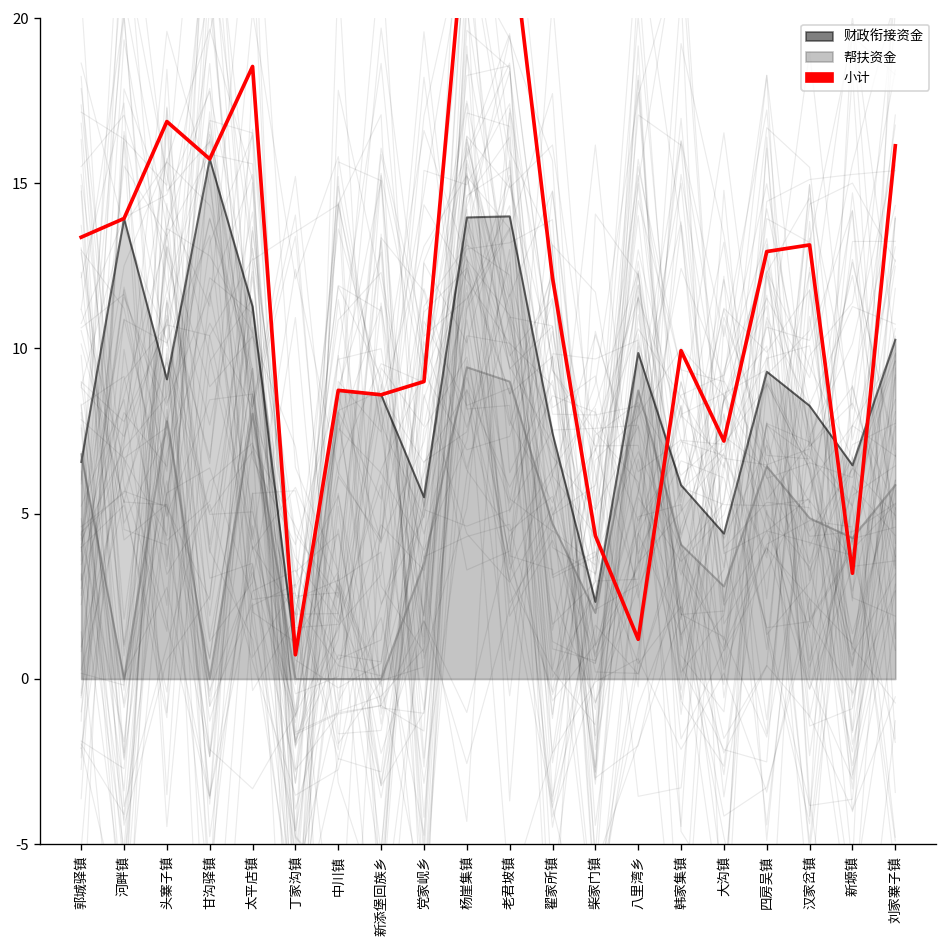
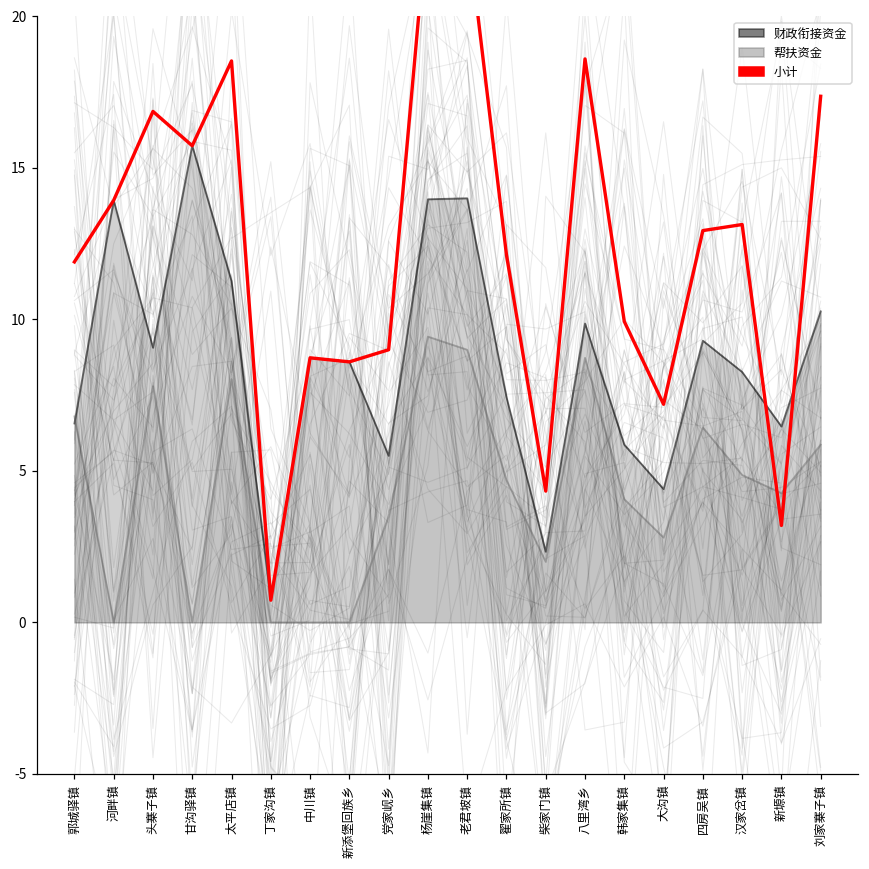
  {
    "小计": {
-     "郭城驿镇": 13.4,
+     "郭城驿镇": 11.9,
      "太平店镇": 18.5,
      "翟家所镇": 12.1,
-     "八里湾乡": 1.2,
+     "八里湾乡": 18.6,
      "大沟镇": 7.2,
      "四房吴镇": 12.9,
      "新塬镇": 3.2,
-     "刘家寨子镇": 16.1
+     "刘家寨子镇": 17.4
    }
  }
